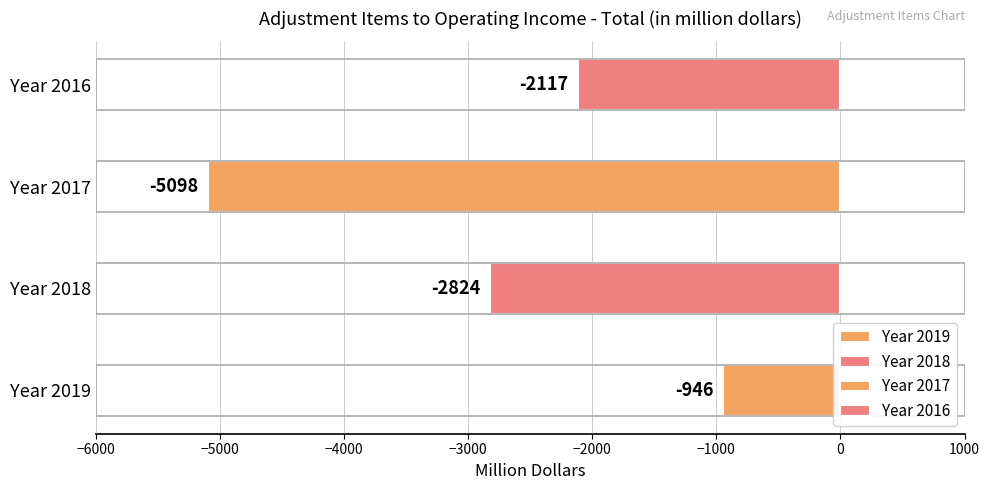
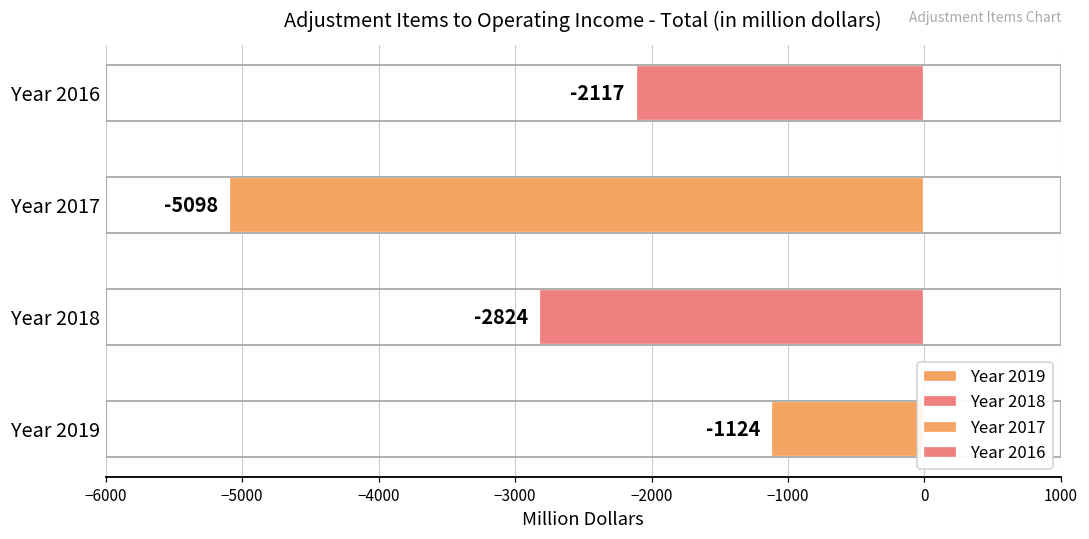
  {
    "Year 2016": -2117,
    "Year 2017": -5098,
    "Year 2018": -2824,
-   "Year 2019": -946
+   "Year 2019": -1124
  }
